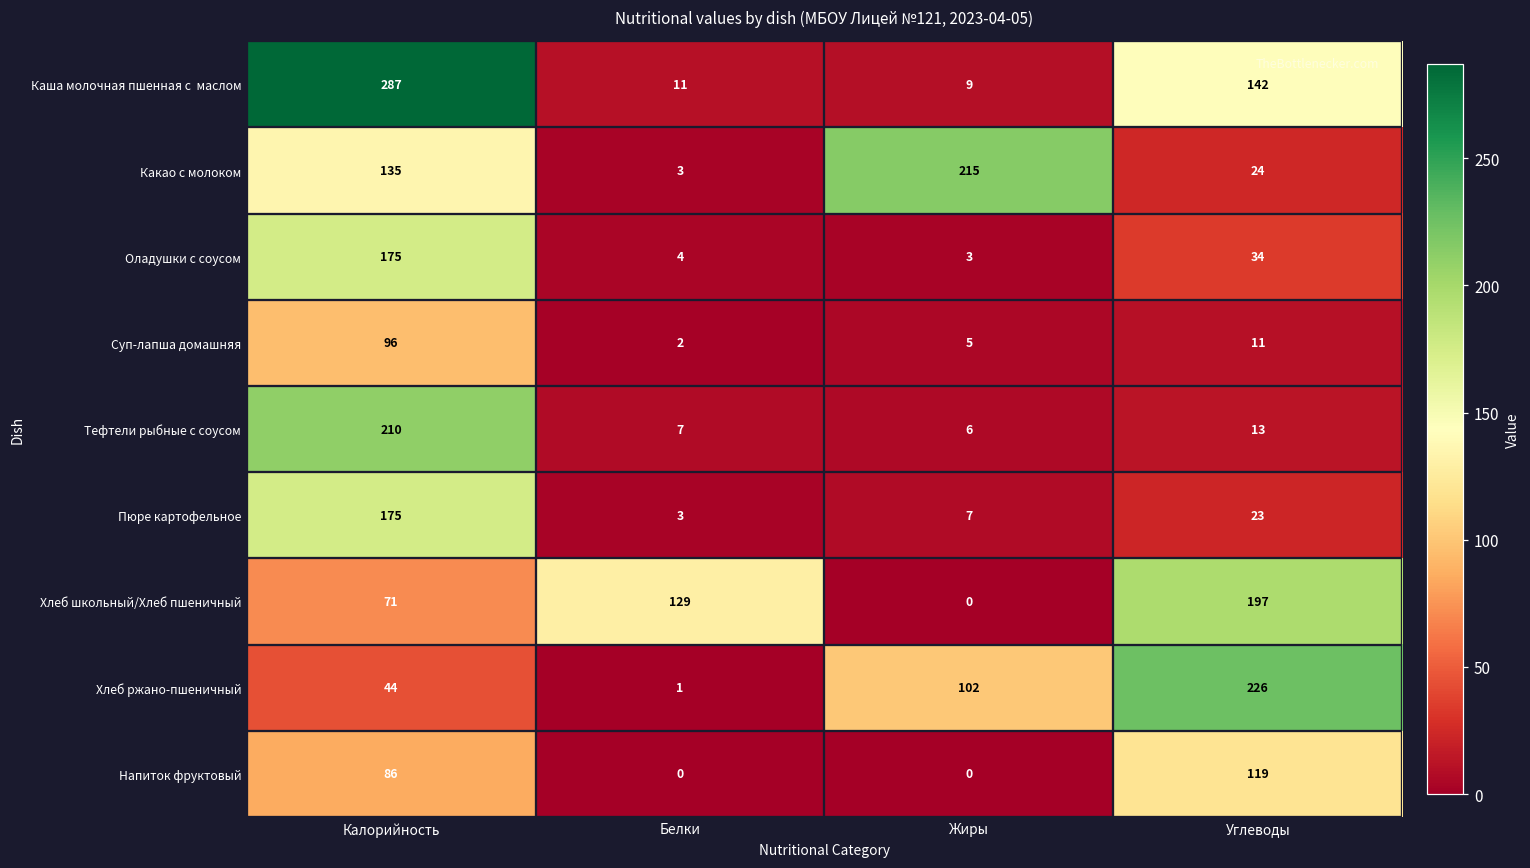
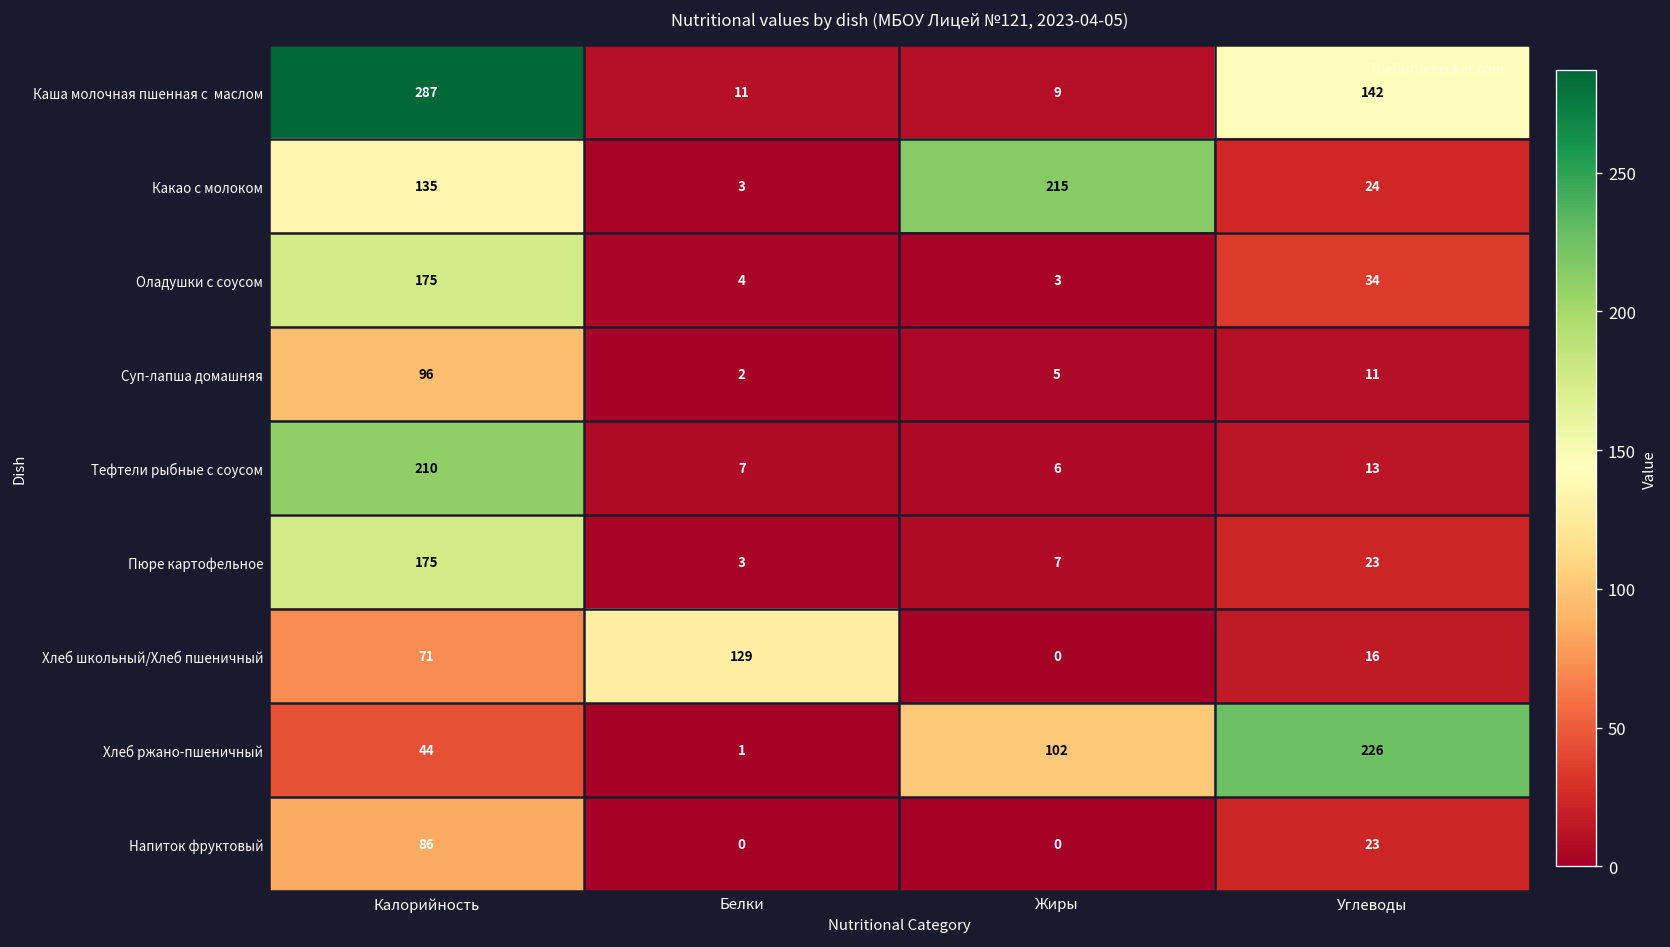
  {
    "Каша молочная пшенная с маслом": {
      "Калорийность": 287,
      "Белки": 11,
      "Жиры": 9,
      "Углеводы": 142
    },
    "Какао с молоком": {
      "Калорийность": 135,
      "Белки": 3,
      "Жиры": 215,
      "Углеводы": 24
    },
    "Оладушки с соусом": {
      "Калорийность": 175,
      "Белки": 4,
      "Жиры": 3,
      "Углеводы": 34
    },
    "Суп-лапша домашняя": {
      "Калорийность": 96,
      "Белки": 2,
      "Жиры": 5,
      "Углеводы": 11
    },
    "Тефтели рыбные с соусом": {
      "Калорийность": 210,
      "Белки": 7,
      "Жиры": 6,
      "Углеводы": 13
    },
    "Пюре картофельное": {
      "Калорийность": 175,
      "Белки": 3,
      "Жиры": 7,
      "Углеводы": 23
    },
    "Хлеб школьный/Хлеб пшеничный": {
      "Калорийность": 71,
      "Белки": 129,
      "Жиры": 0,
-     "Углеводы": 197
+     "Углеводы": 16
    },
    "Хлеб ржано-пшеничный": {
      "Калорийность": 44,
      "Белки": 1,
      "Жиры": 102,
      "Углеводы": 226
    },
    "Напиток фруктовый": {
      "Калорийность": 86,
      "Белки": 0,
      "Жиры": 0,
-     "Углеводы": 119
+     "Углеводы": 23
    }
  }
